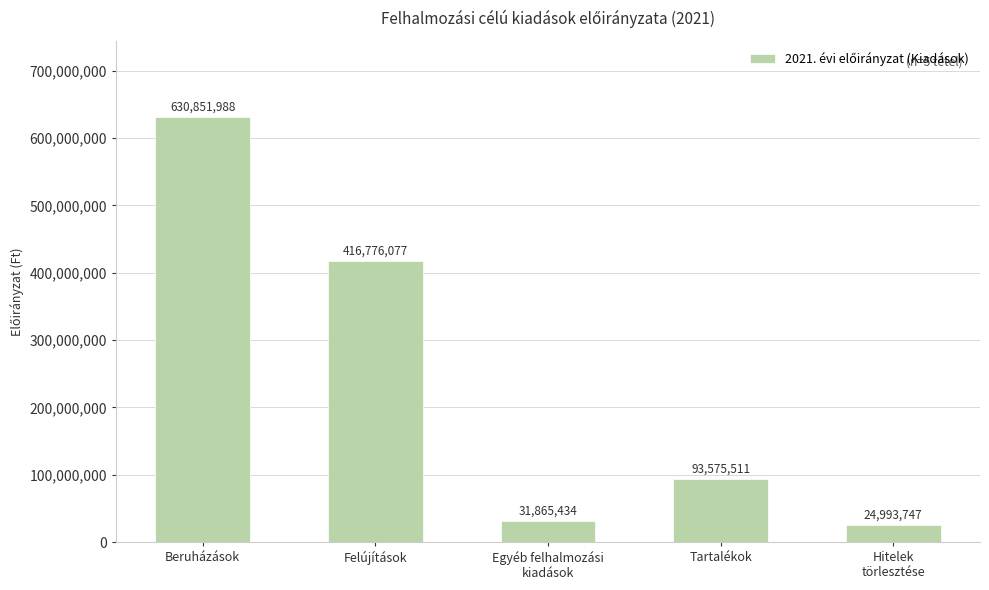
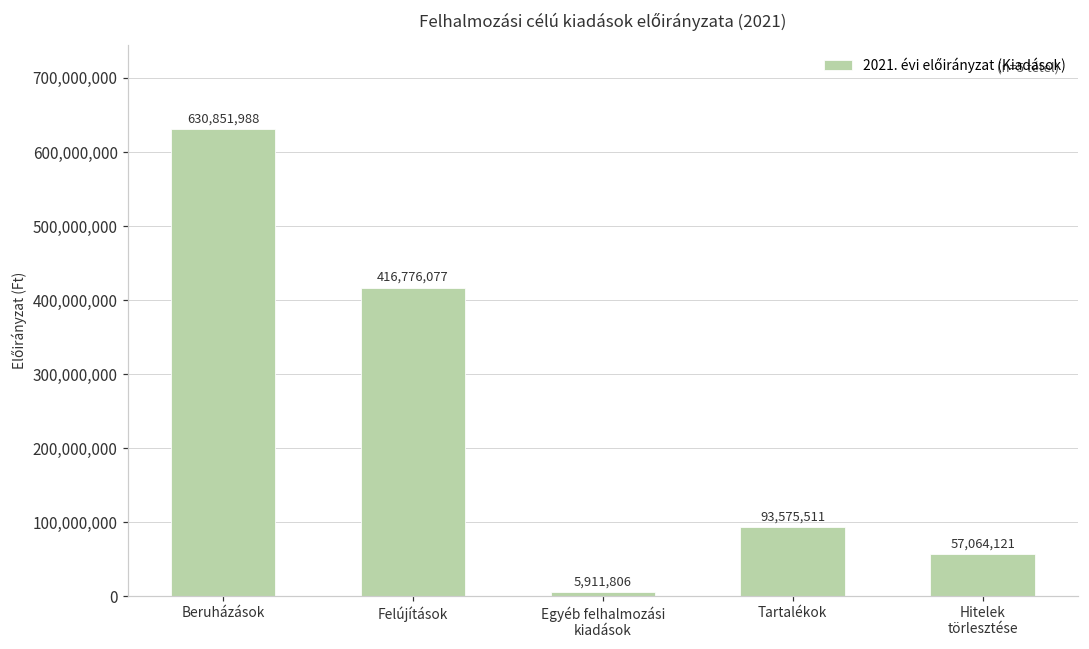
  {
    "Beruházások": "630,851,988",
    "Felújítások": "416,776,077",
-   "Egyéb felhalmozási kiadások": "31,865,434",
+   "Egyéb felhalmozási kiadások": "5,911,806",
    "Tartalékok": "93,575,511",
-   "Hitelek törlesztése": "24,993,747"
+   "Hitelek törlesztése": "57,064,121"
  }
